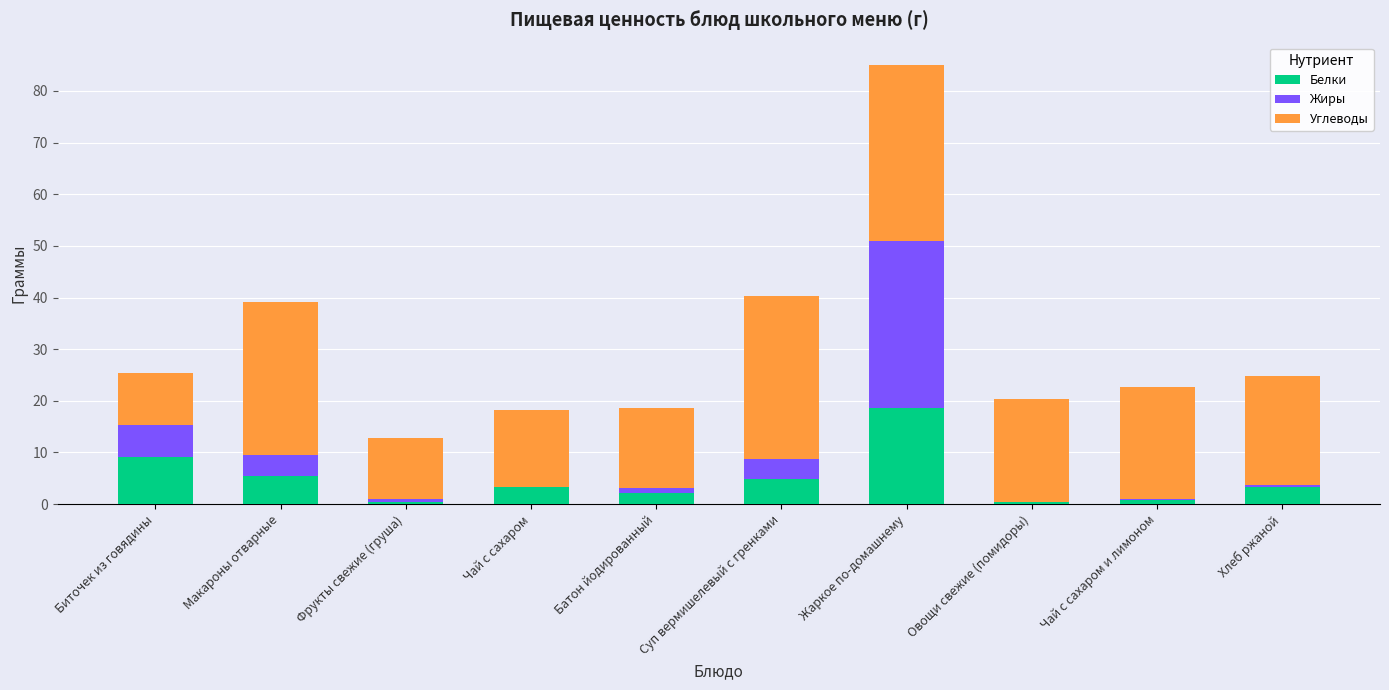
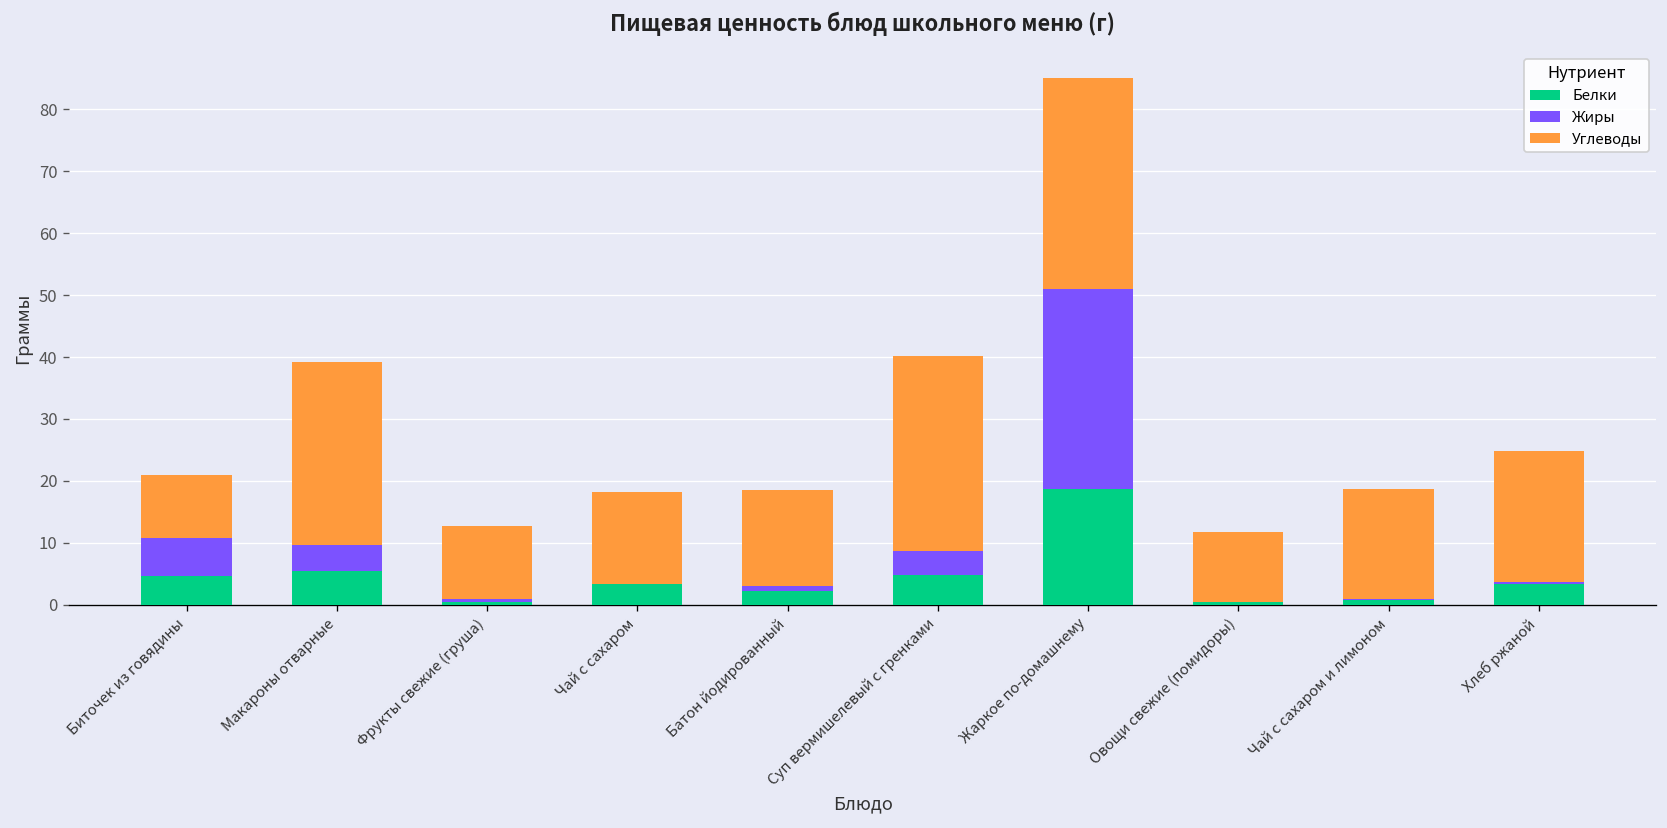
  {
    "Белки": {
-     "Биточек из говядины": 9,
+     "Биточек из говядины": 5,
      "Макароны отварные": 5,
      "Фрукты свежие (груша)": 1,
      "Чай с сахаром": 3,
      "Батон йодированный": 2,
      "Суп вермишелевый с гренками": 5,
      "Жаркое по-домашнему": 19,
      "Чай с сахаром и лимоном": 1,
      "Хлеб ржаной": 3
    },
    "Жиры": {
      "Биточек из говядины": 6,
      "Макароны отварные": 4,
      "Фрукты свежие (груша)": 1,
      "Чай с сахаром": 0,
      "Батон йодированный": 1,
      "Суп вермишелевый с гренками": 4,
      "Жаркое по-домашнему": 32
    },
    "Углеводы": {
      "Биточек из говядины": 10,
      "Макароны отварные": 30,
      "Фрукты свежие (груша)": 12,
      "Чай с сахаром": 15,
      "Батон йодированный": 15,
      "Суп вермишелевый с гренками": 32,
      "Жаркое по-домашнему": 34,
-     "Овощи свежие (помидоры)": 20,
-     "Чай с сахаром и лимоном": 22,
+     "Овощи свежие (помидоры)": 11,
+     "Чай с сахаром и лимоном": 18,
      "Хлеб ржаной": 21
    }
  }
